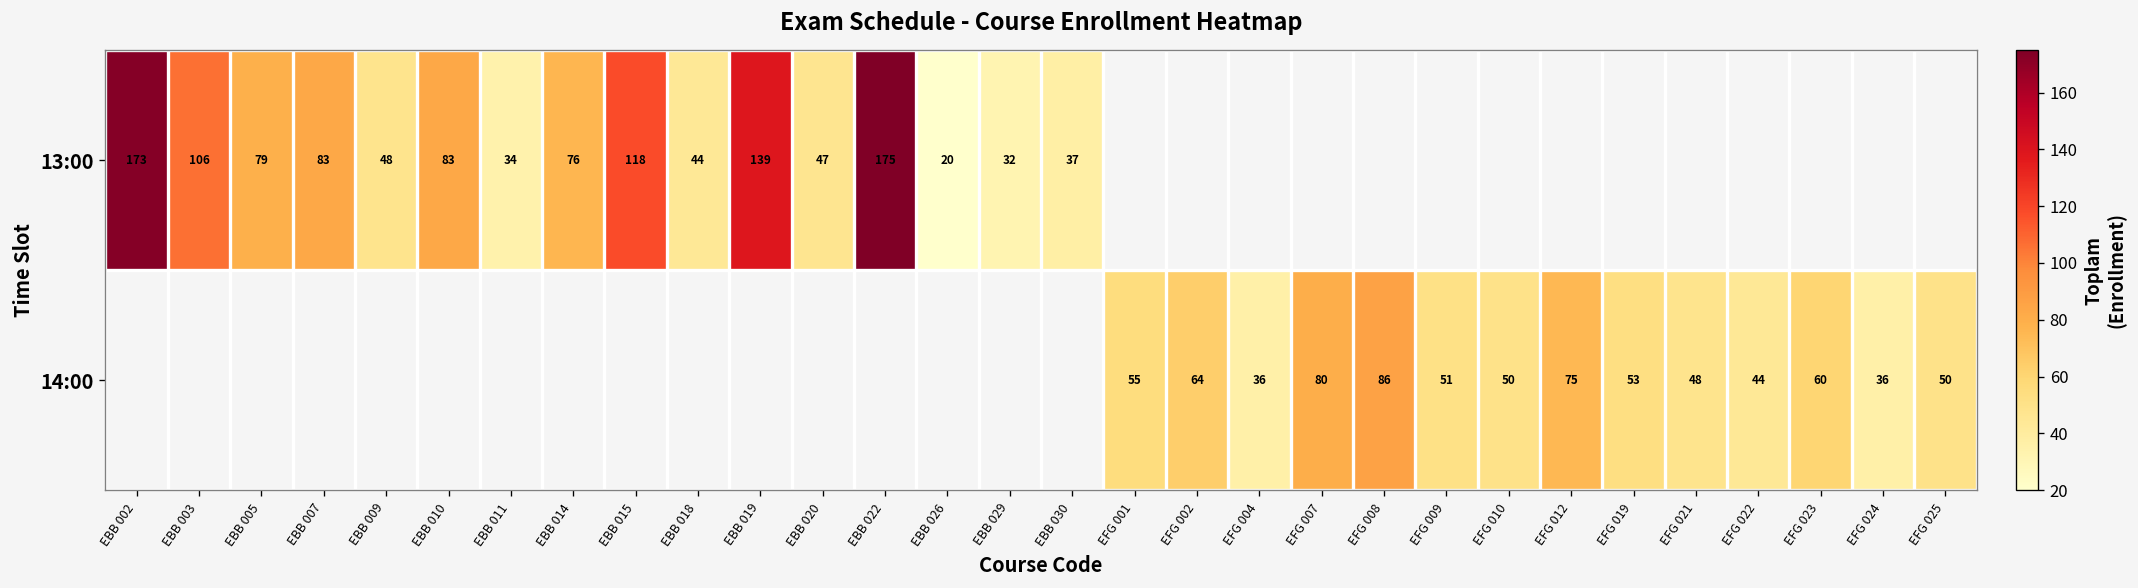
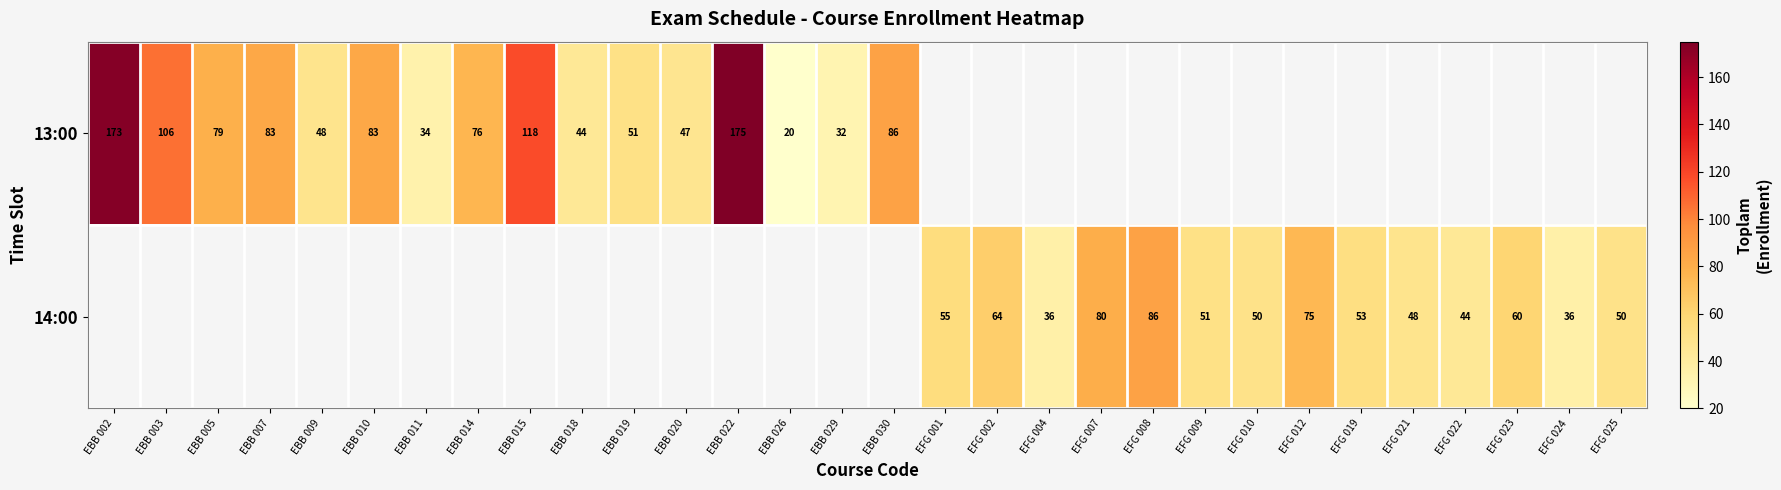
  {
    "13:00": {
      "EBB 002": 173,
      "EBB 003": 106,
      "EBB 005": 79,
      "EBB 007": 83,
      "EBB 009": 48,
      "EBB 010": 83,
      "EBB 011": 34,
      "EBB 014": 76,
      "EBB 015": 118,
      "EBB 018": 44,
-     "EBB 019": 139,
+     "EBB 019": 51,
      "EBB 020": 47,
      "EBB 022": 175,
      "EBB 026": 20,
      "EBB 029": 32,
-     "EBB 030": 37
+     "EBB 030": 86
    },
    "14:00": {
      "EFG 001": 55,
      "EFG 002": 64,
      "EFG 004": 36,
      "EFG 007": 80,
      "EFG 008": 86,
      "EFG 009": 51,
      "EFG 010": 50,
      "EFG 012": 75,
      "EFG 019": 53,
      "EFG 021": 48,
      "EFG 022": 44,
      "EFG 023": 60,
      "EFG 024": 36,
      "EFG 025": 50
    }
  }
